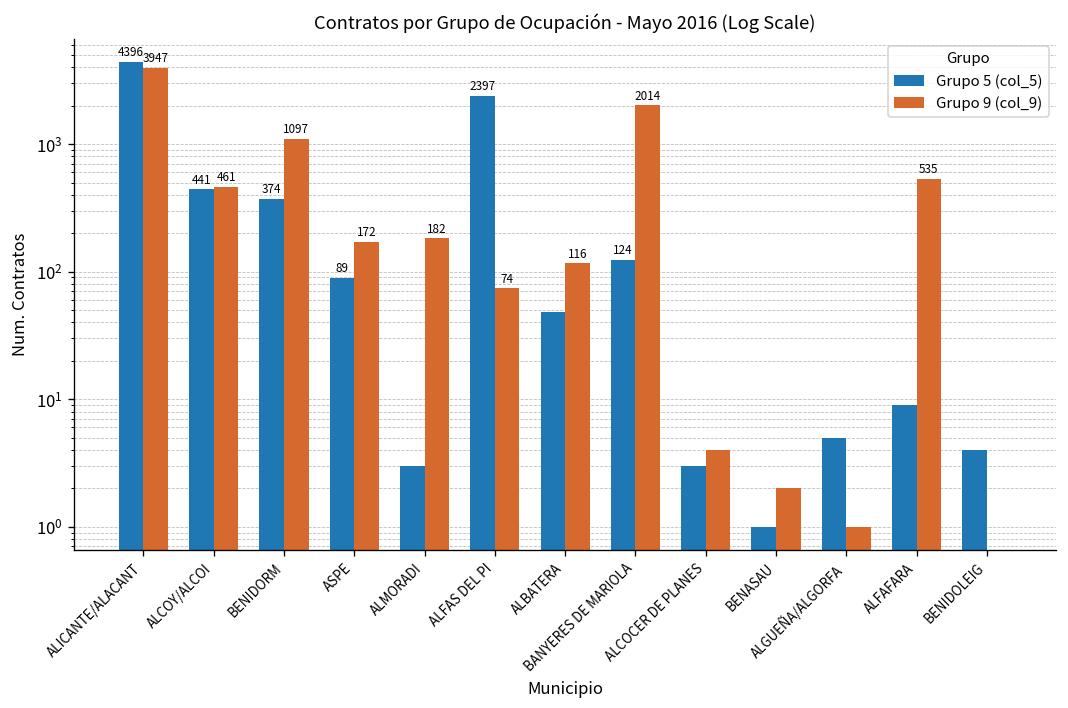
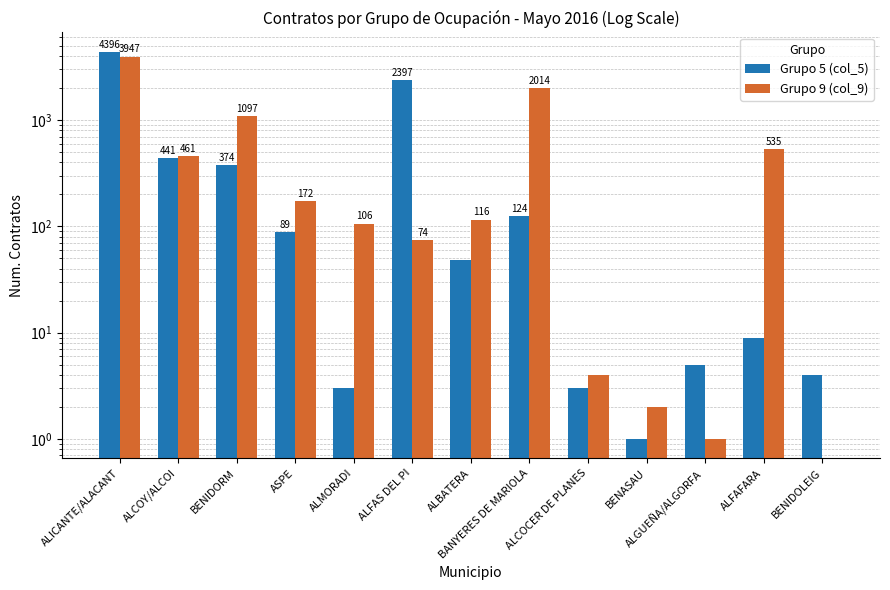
  {
    "Grupo 5 (col_5)": {
      "ALICANTE/ALACANT": 4396,
      "ALCOY/ALCOI": 441,
      "BENIDORM": 374,
      "ASPE": 89,
      "ALFAS DEL PI": 2397,
      "BANYERES DE MARIOLA": 124
    },
    "Grupo 9 (col_9)": {
      "ALICANTE/ALACANT": 3947,
      "ALCOY/ALCOI": 461,
      "BENIDORM": 1097,
      "ASPE": 172,
-     "ALMORADI": 182,
+     "ALMORADI": 106,
      "ALFAS DEL PI": 74,
      "ALBATERA": 116,
      "BANYERES DE MARIOLA": 2014,
      "ALFAFARA": 535
    }
  }
